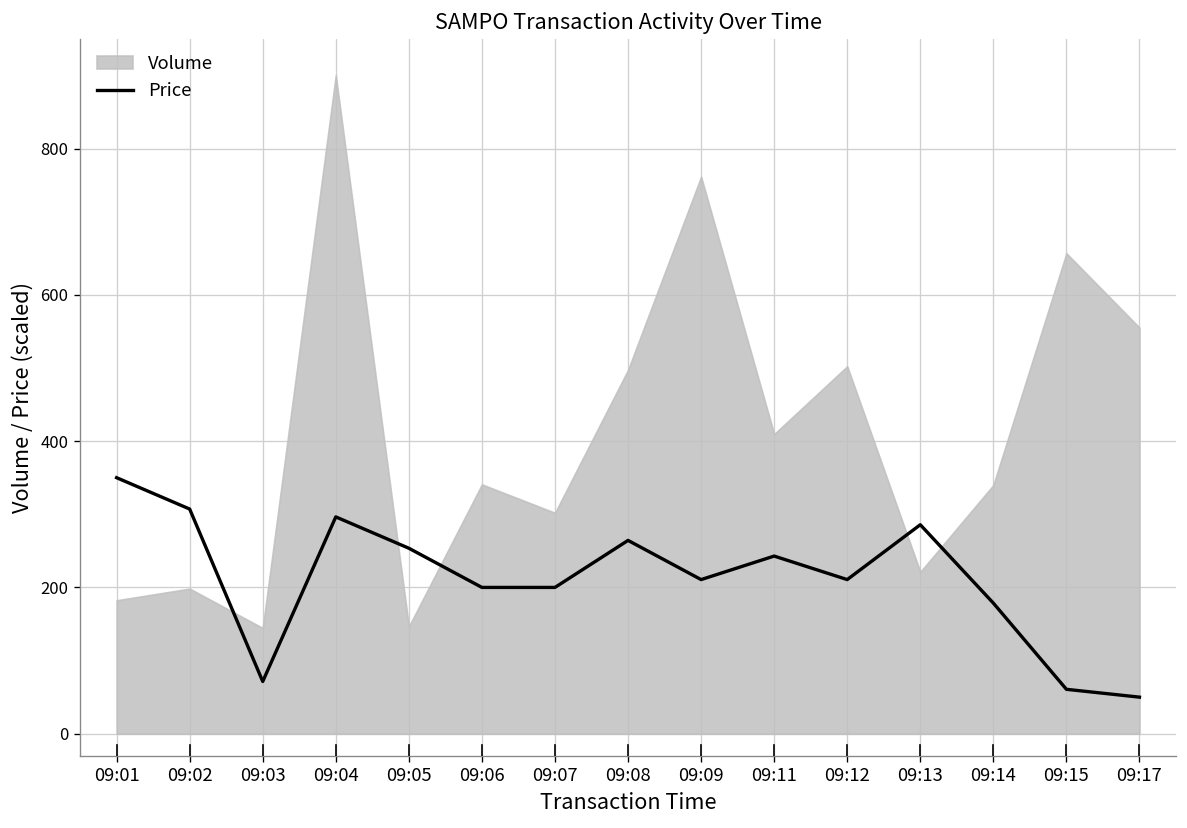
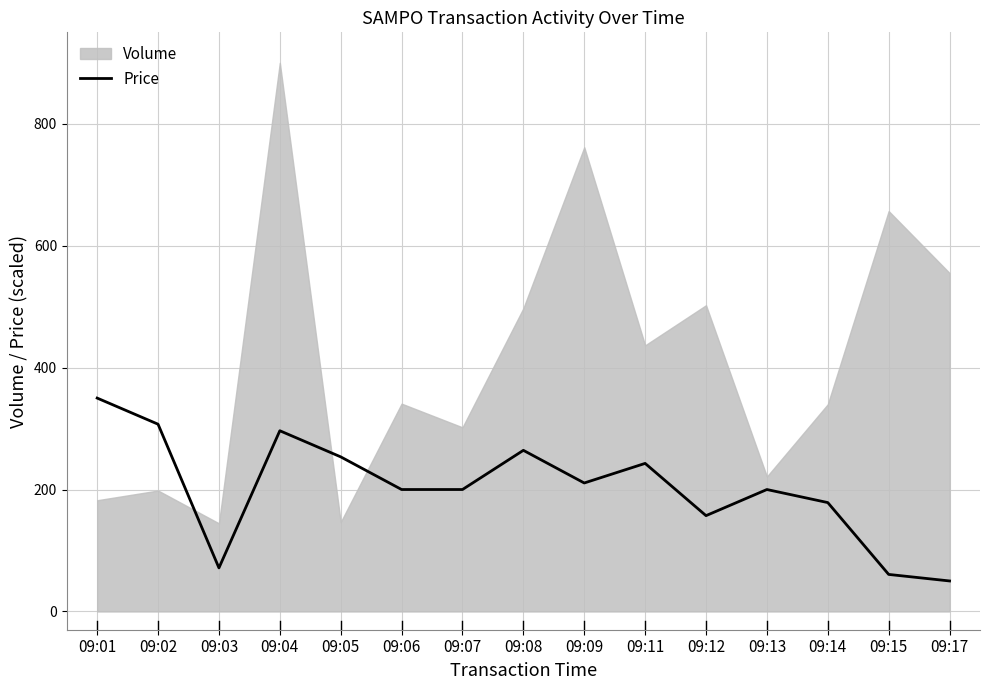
  {
    "Price": {
      "09:01": 350,
      "09:02": 310,
      "09:03": 70,
      "09:04": 300,
      "09:05": 250,
      "09:06": 200,
      "09:07": 200,
      "09:08": 260,
      "09:09": 210,
      "09:11": 240,
-     "09:12": 210,
-     "09:13": 290,
+     "09:12": 160,
+     "09:13": 200,
      "09:14": 180,
      "09:15": 60,
      "09:17": 50
    },
    "Volume": {
      "09:01": 180,
      "09:02": 200,
      "09:03": 140,
      "09:04": 900,
      "09:05": 150,
      "09:06": 340,
      "09:07": 300,
      "09:08": 500,
      "09:09": 760,
-     "09:11": 410,
+     "09:11": 440,
      "09:12": 500,
      "09:13": 220,
      "09:14": 340,
      "09:15": 660,
      "09:17": 560
    }
  }
